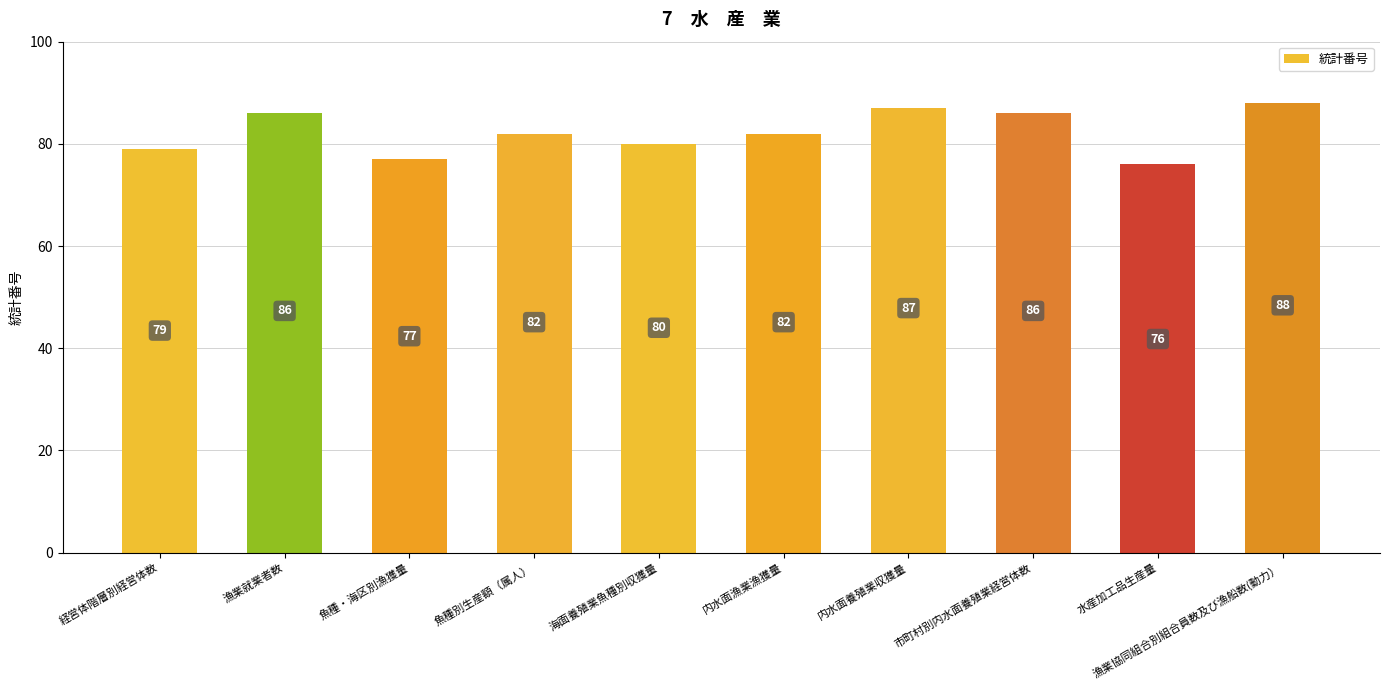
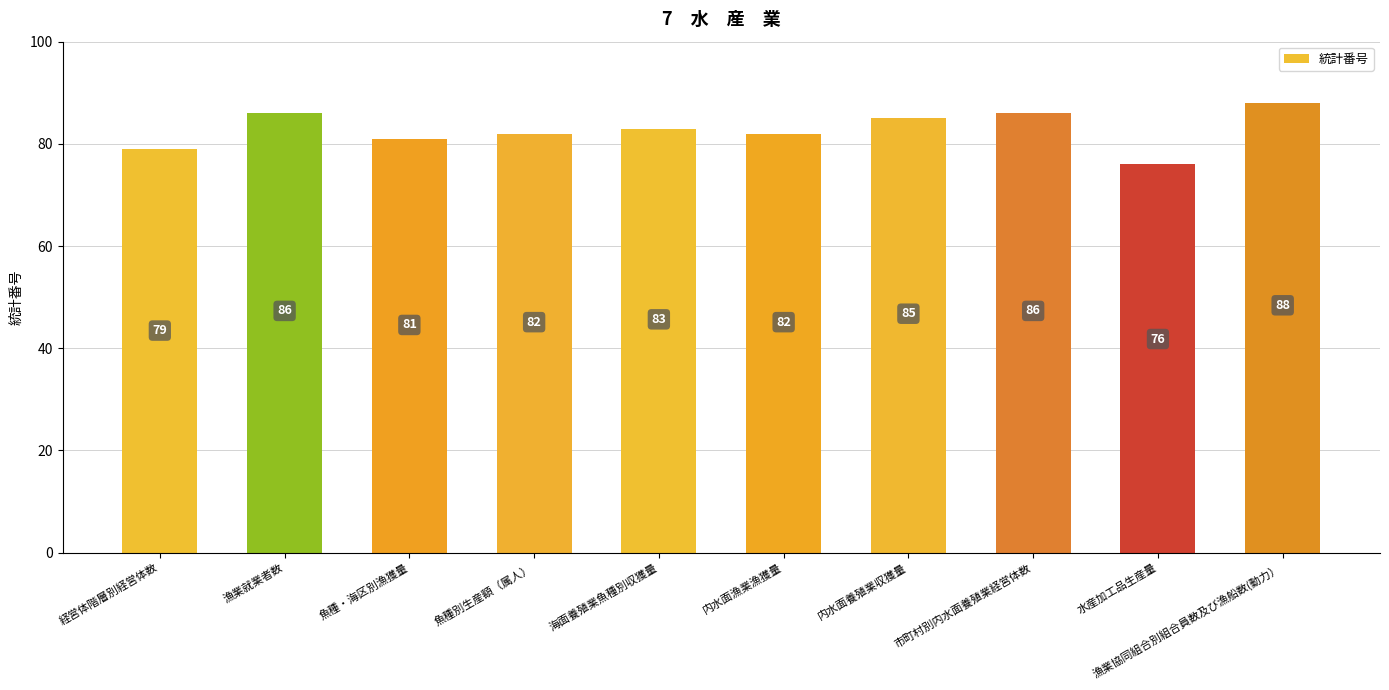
  {
-   "魚種・海区別漁獲量": 77,
-   "海面養殖業魚種別収獲量": 80,
-   "内水面養殖業収獲量": 87
+   "魚種・海区別漁獲量": 81,
+   "海面養殖業魚種別収獲量": 83,
+   "内水面養殖業収獲量": 85
  }
